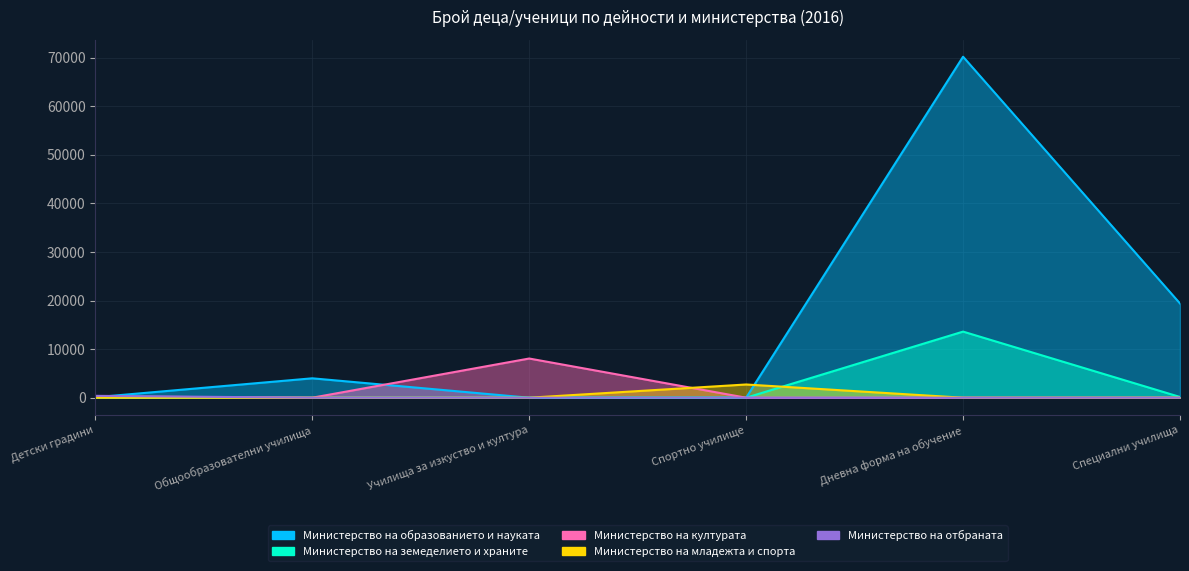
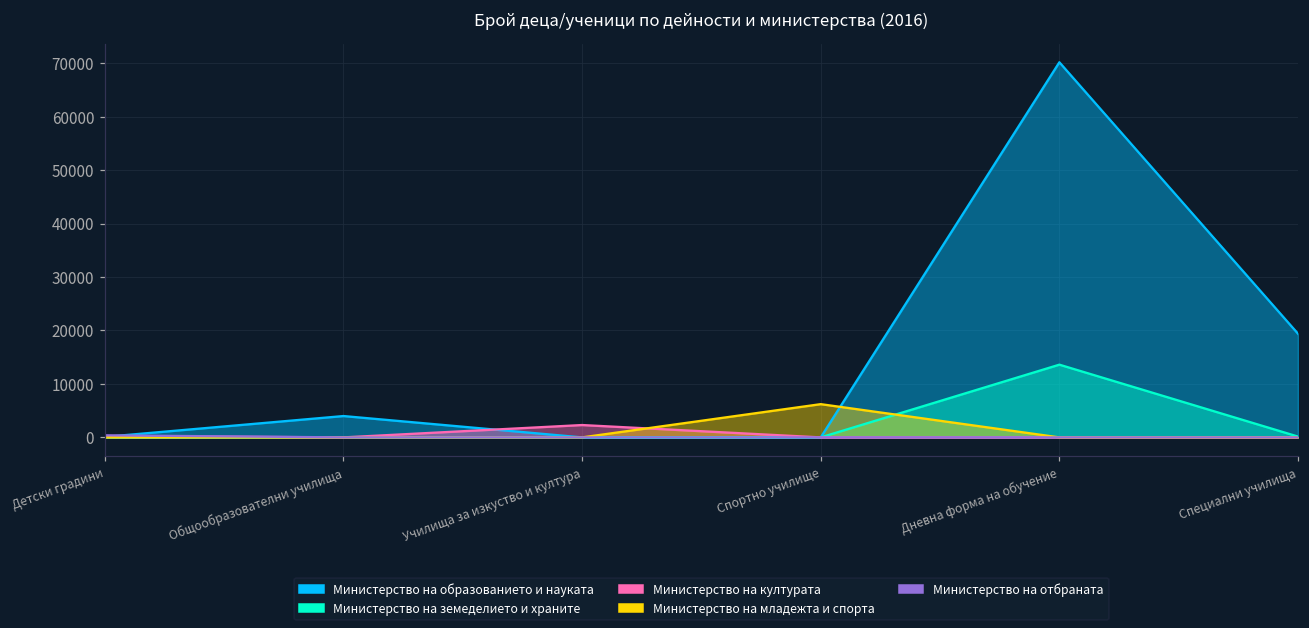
  {
    "Министерство на културата": {
-     "Училища за изкуство и култура": 8000
+     "Училища за изкуство и култура": 2000
    },
    "Министерство на младежта и спорта": {
-     "Спортно училище": 3000
+     "Спортно училище": 6000
    }
  }
